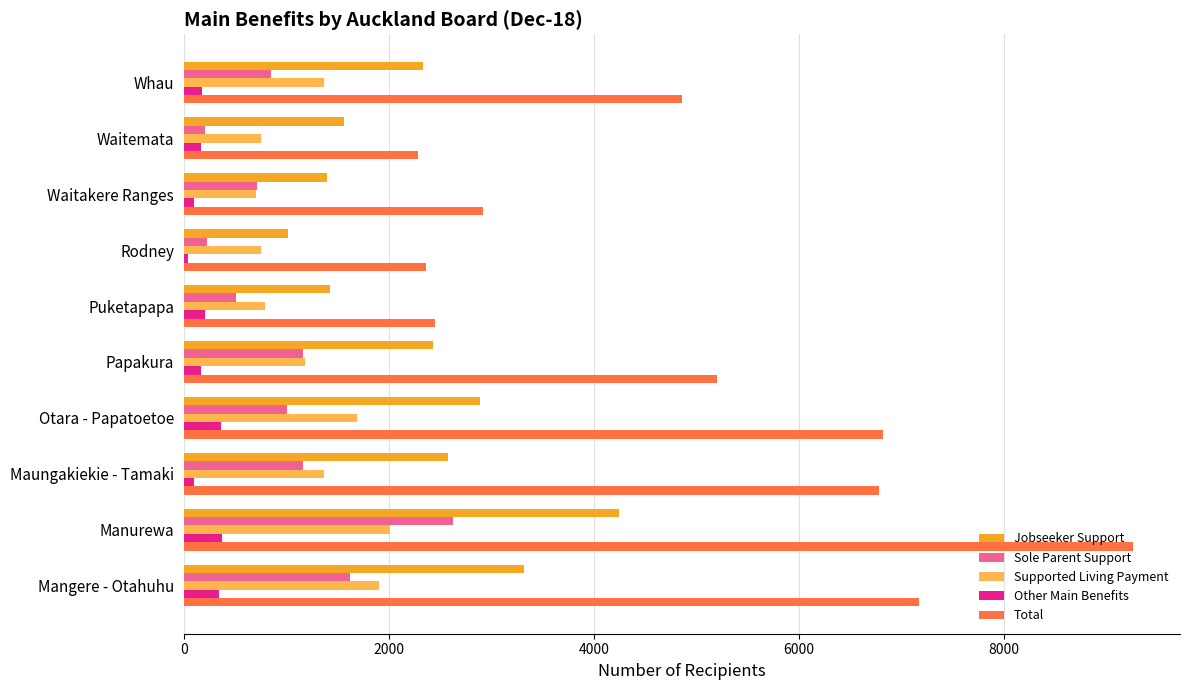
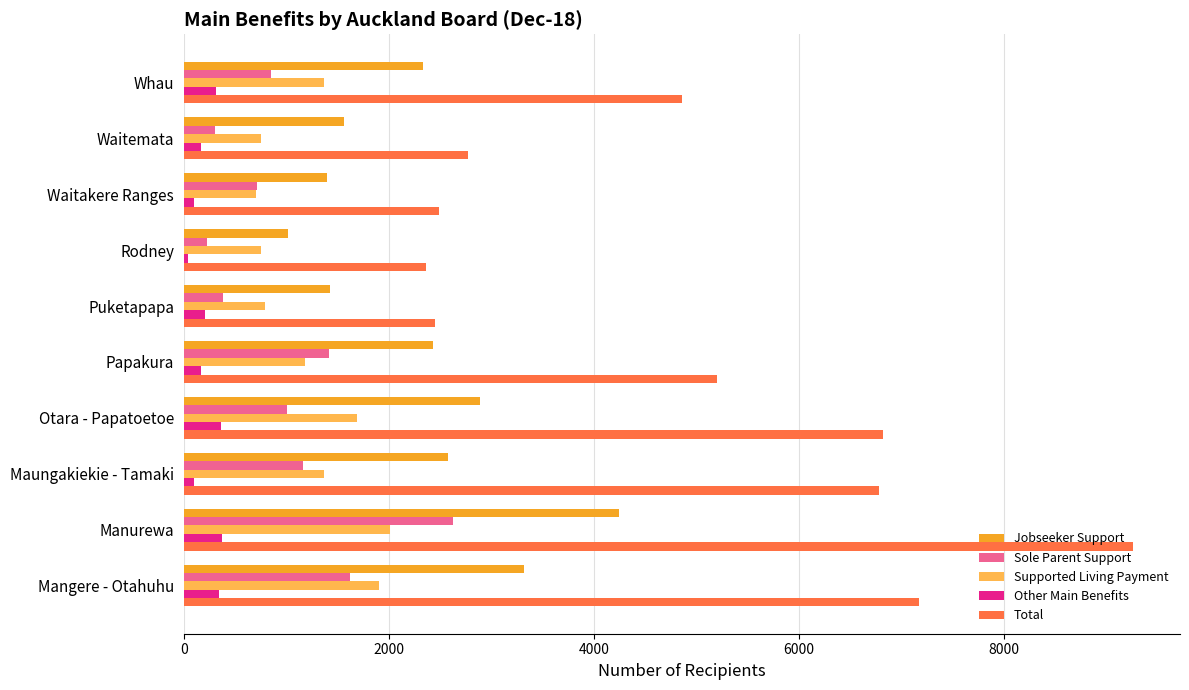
  {
    "Sole Parent Support": {
      "Whau": 850,
-     "Waitemata": 200,
+     "Waitemata": 310,
      "Waitakere Ranges": 710,
      "Rodney": 230,
-     "Puketapapa": 510,
-     "Papakura": 1160,
+     "Puketapapa": 390,
+     "Papakura": 1420,
      "Otara - Papatoetoe": 1010,
      "Maungakiekie - Tamaki": 1160,
      "Manurewa": 2630,
      "Mangere - Otahuhu": 1620
    },
    "Other Main Benefits": {
-     "Whau": 180,
+     "Whau": 310,
      "Waitemata": 170,
      "Waitakere Ranges": 100,
      "Rodney": 40,
      "Puketapapa": 210,
      "Papakura": 170,
      "Otara - Papatoetoe": 370,
      "Maungakiekie - Tamaki": 100,
      "Manurewa": 380,
      "Mangere - Otahuhu": 340
    },
    "Total": {
      "Whau": 4860,
-     "Waitemata": 2280,
-     "Waitakere Ranges": 2920,
+     "Waitemata": 2770,
+     "Waitakere Ranges": 2480,
      "Rodney": 2360,
      "Puketapapa": 2450,
      "Papakura": 5190,
      "Otara - Papatoetoe": 6810,
      "Maungakiekie - Tamaki": 6780,
      "Manurewa": 9250,
      "Mangere - Otahuhu": 7170
    }
  }
